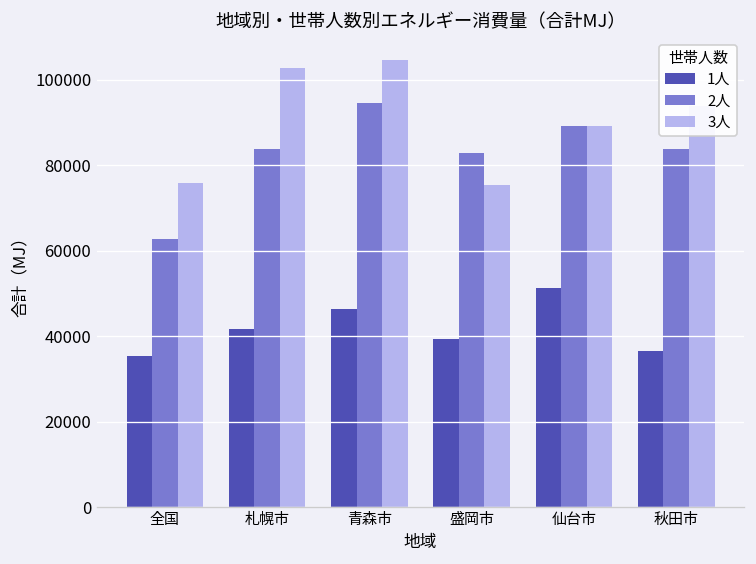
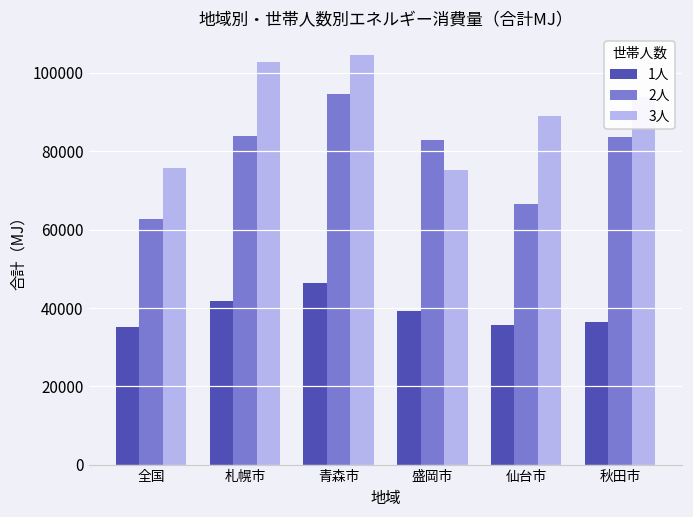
  {
    "1人": {
      "全国": 35000,
      "札幌市": 42000,
      "青森市": 46000,
      "盛岡市": 39000,
-     "仙台市": 51000,
+     "仙台市": 36000,
      "秋田市": 36000
    },
    "2人": {
      "全国": 63000,
      "札幌市": 84000,
      "青森市": 95000,
      "盛岡市": 83000,
-     "仙台市": 89000,
+     "仙台市": 67000,
      "秋田市": 84000
    },
    "3人": {
      "全国": 76000,
      "札幌市": 103000,
      "青森市": 105000,
      "盛岡市": 75000,
      "仙台市": 89000
    }
  }
